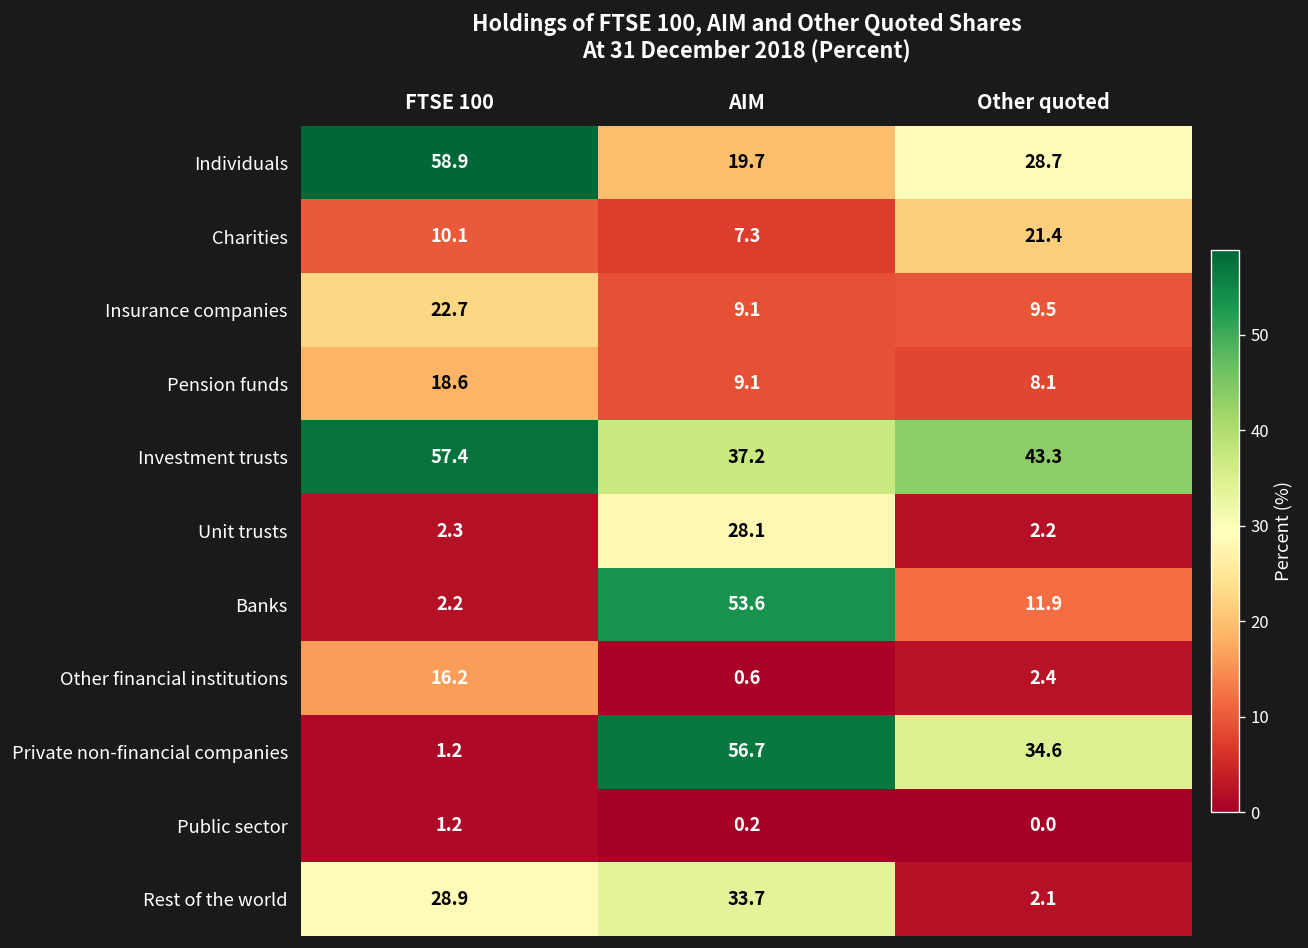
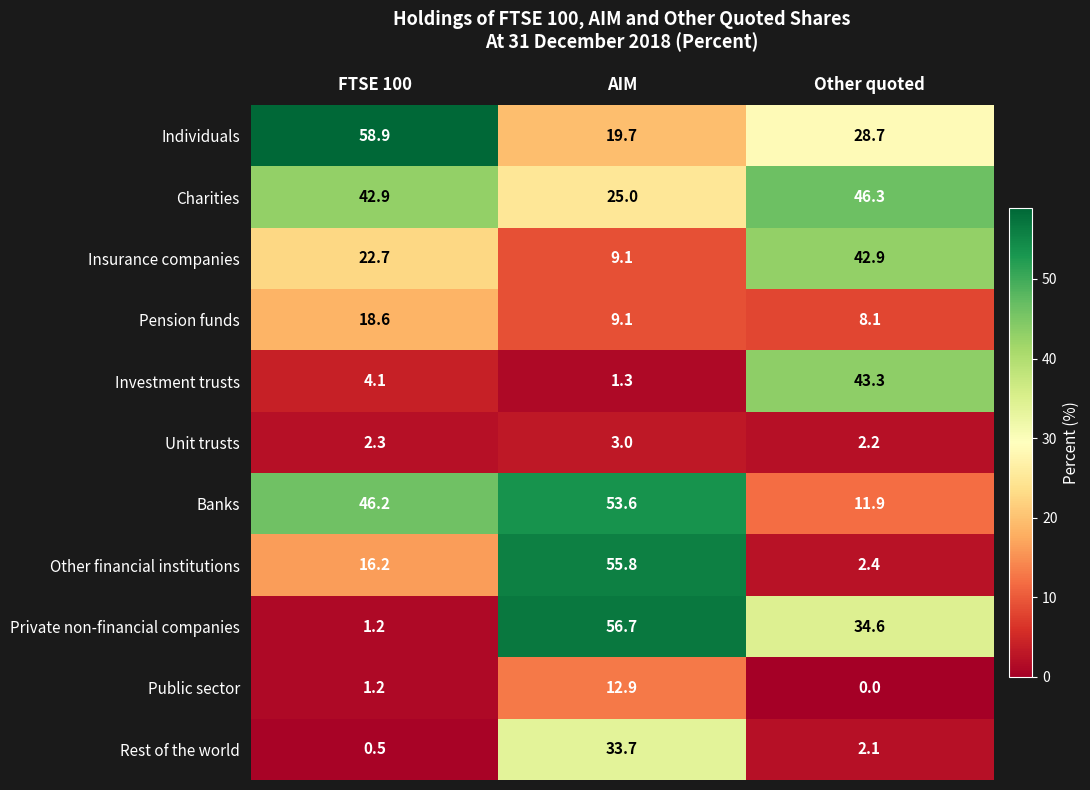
  {
    "Individuals": {
      "FTSE 100": 58.9,
      "AIM": 19.7,
      "Other quoted": 28.7
    },
    "Charities": {
-     "FTSE 100": 10.1,
-     "AIM": 7.3,
-     "Other quoted": 21.4
+     "FTSE 100": 42.9,
+     "AIM": 25.0,
+     "Other quoted": 46.3
    },
    "Insurance companies": {
      "FTSE 100": 22.7,
      "AIM": 9.1,
-     "Other quoted": 9.5
+     "Other quoted": 42.9
    },
    "Pension funds": {
      "FTSE 100": 18.6,
      "AIM": 9.1,
      "Other quoted": 8.1
    },
    "Investment trusts": {
-     "FTSE 100": 57.4,
-     "AIM": 37.2,
+     "FTSE 100": 4.1,
+     "AIM": 1.3,
      "Other quoted": 43.3
    },
    "Unit trusts": {
      "FTSE 100": 2.3,
-     "AIM": 28.1,
+     "AIM": 3.0,
      "Other quoted": 2.2
    },
    "Banks": {
-     "FTSE 100": 2.2,
+     "FTSE 100": 46.2,
      "AIM": 53.6,
      "Other quoted": 11.9
    },
    "Other financial institutions": {
      "FTSE 100": 16.2,
-     "AIM": 0.6,
+     "AIM": 55.8,
      "Other quoted": 2.4
    },
    "Private non-financial companies": {
      "FTSE 100": 1.2,
      "AIM": 56.7,
      "Other quoted": 34.6
    },
    "Public sector": {
      "FTSE 100": 1.2,
-     "AIM": 0.2,
+     "AIM": 12.9,
      "Other quoted": 0.0
    },
    "Rest of the world": {
-     "FTSE 100": 28.9,
+     "FTSE 100": 0.5,
      "AIM": 33.7,
      "Other quoted": 2.1
    }
  }
